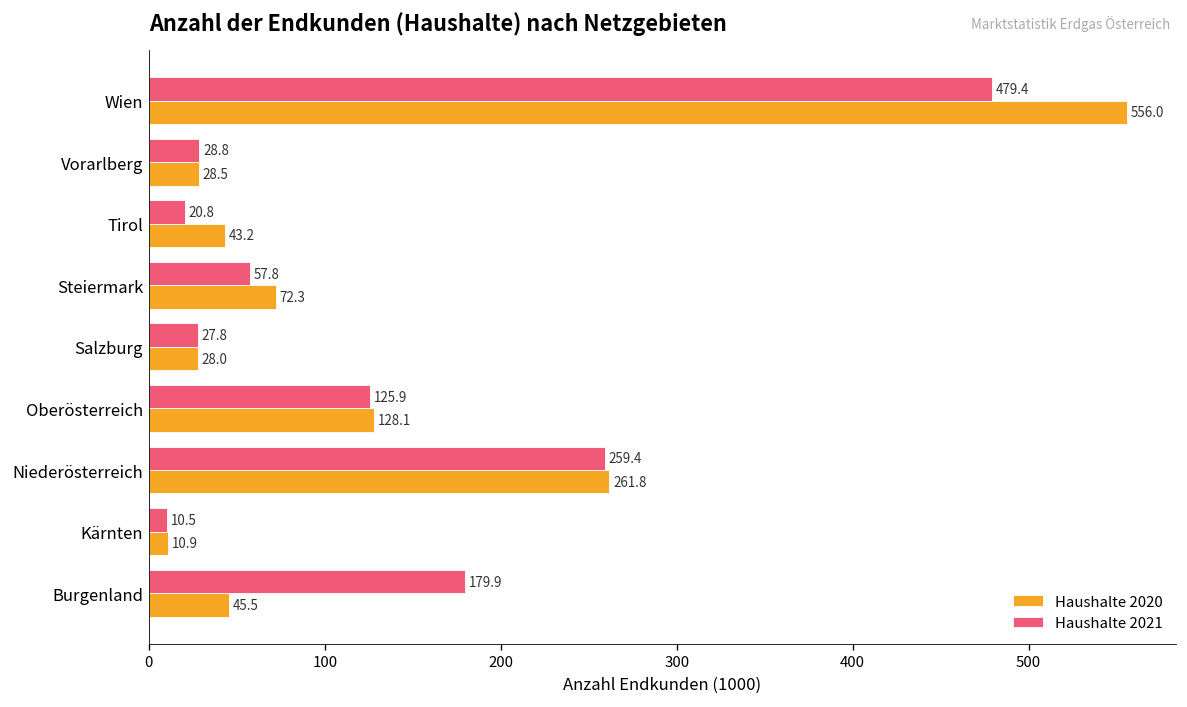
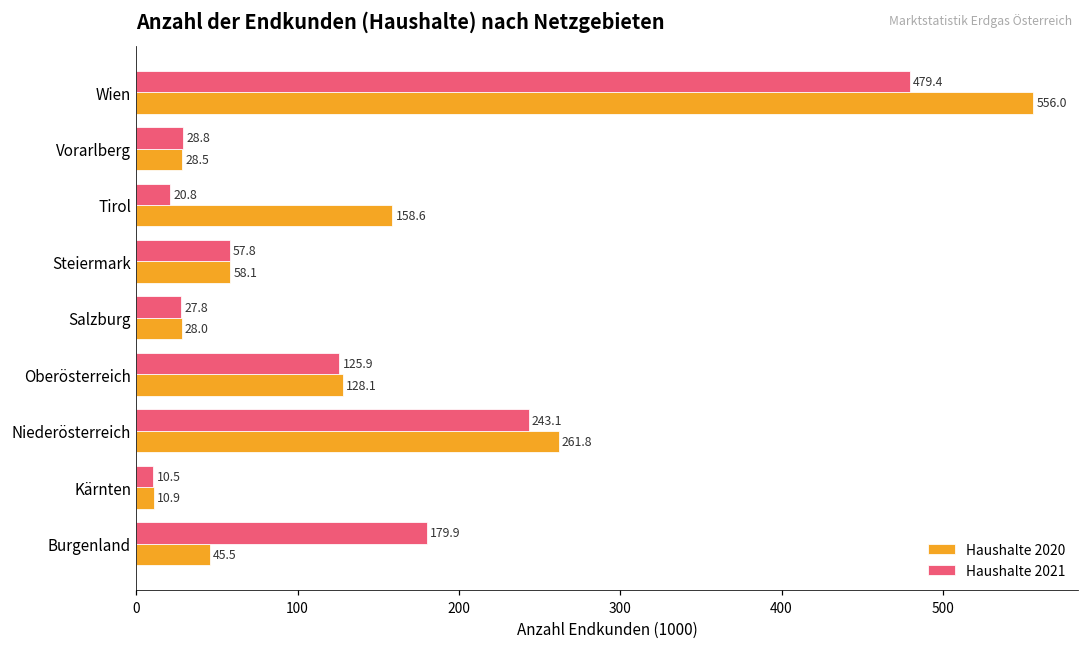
  {
    "Haushalte 2020": {
      "Wien": 556.0,
      "Vorarlberg": 28.5,
-     "Tirol": 43.2,
-     "Steiermark": 72.3,
+     "Tirol": 158.6,
+     "Steiermark": 58.1,
      "Salzburg": 28.0,
      "Oberösterreich": 128.1,
      "Niederösterreich": 261.8,
      "Kärnten": 10.9,
      "Burgenland": 45.5
    },
    "Haushalte 2021": {
      "Wien": 479.4,
      "Vorarlberg": 28.8,
      "Tirol": 20.8,
      "Steiermark": 57.8,
      "Salzburg": 27.8,
      "Oberösterreich": 125.9,
-     "Niederösterreich": 259.4,
+     "Niederösterreich": 243.1,
      "Kärnten": 10.5,
      "Burgenland": 179.9
    }
  }
